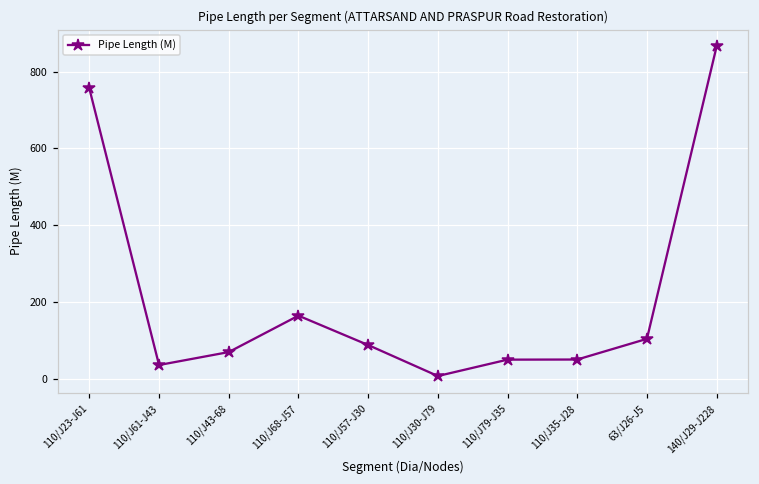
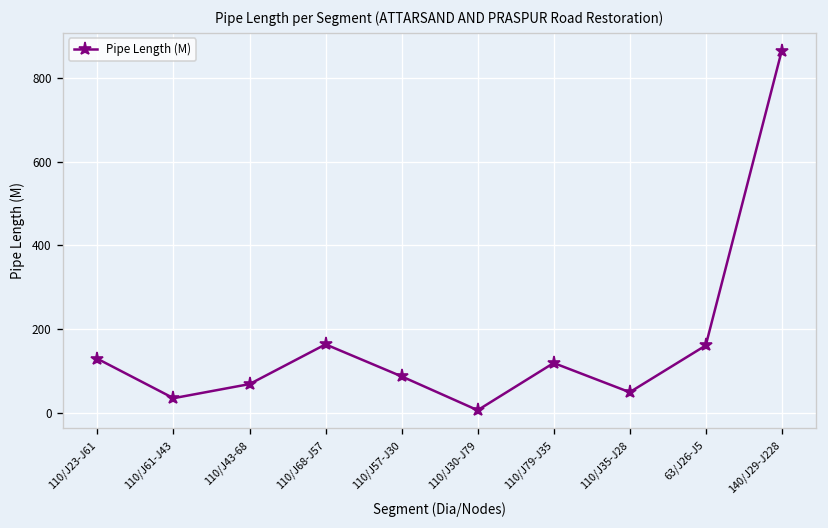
  {
-   "110/J23-J61": 760,
+   "110/J23-J61": 130,
    "110/J61-J43": 40,
    "110/J43-68": 70,
    "110/J68-J57": 160,
    "110/J57-J30": 90,
    "110/J30-J79": 10,
-   "110/J79-J35": 50,
+   "110/J79-J35": 120,
    "110/J35-J28": 50,
-   "63/J26-J5": 100,
+   "63/J26-J5": 160,
    "140/J29-J228": 870
  }
